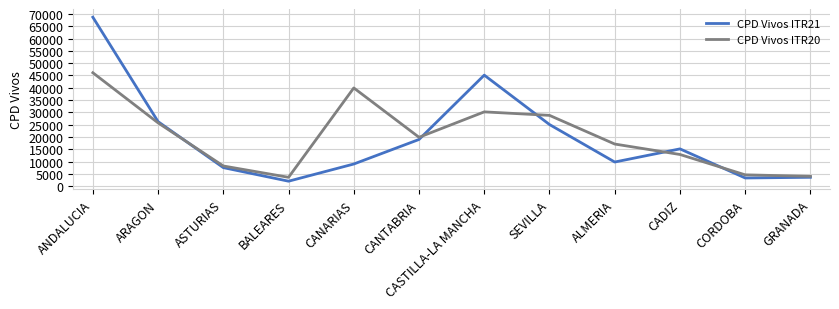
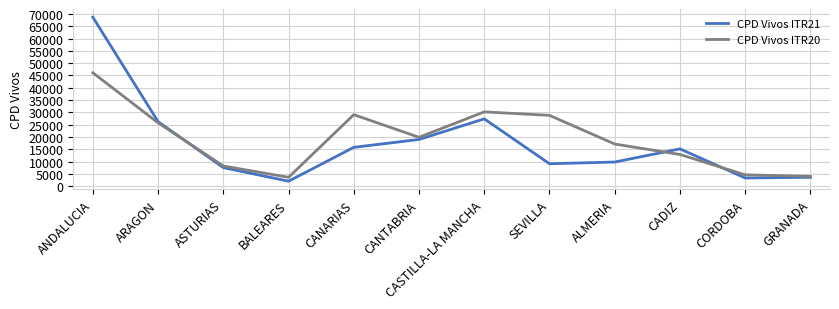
  {
    "CPD Vivos ITR21": {
      "ANDALUCIA": 69000,
      "BALEARES": 2000,
-     "CANARIAS": 9000,
-     "CASTILLA-LA MANCHA": 45000,
-     "SEVILLA": 25000,
+     "CANARIAS": 16000,
+     "CASTILLA-LA MANCHA": 27000,
+     "SEVILLA": 9000,
      "ALMERIA": 10000,
      "CADIZ": 15000,
      "CORDOBA": 3000
    },
    "CPD Vivos ITR20": {
      "ANDALUCIA": 46000,
      "BALEARES": 4000,
-     "CANARIAS": 40000,
+     "CANARIAS": 29000,
      "CASTILLA-LA MANCHA": 30000,
      "SEVILLA": 29000,
      "ALMERIA": 17000,
      "CADIZ": 13000,
      "CORDOBA": 5000
    }
  }
